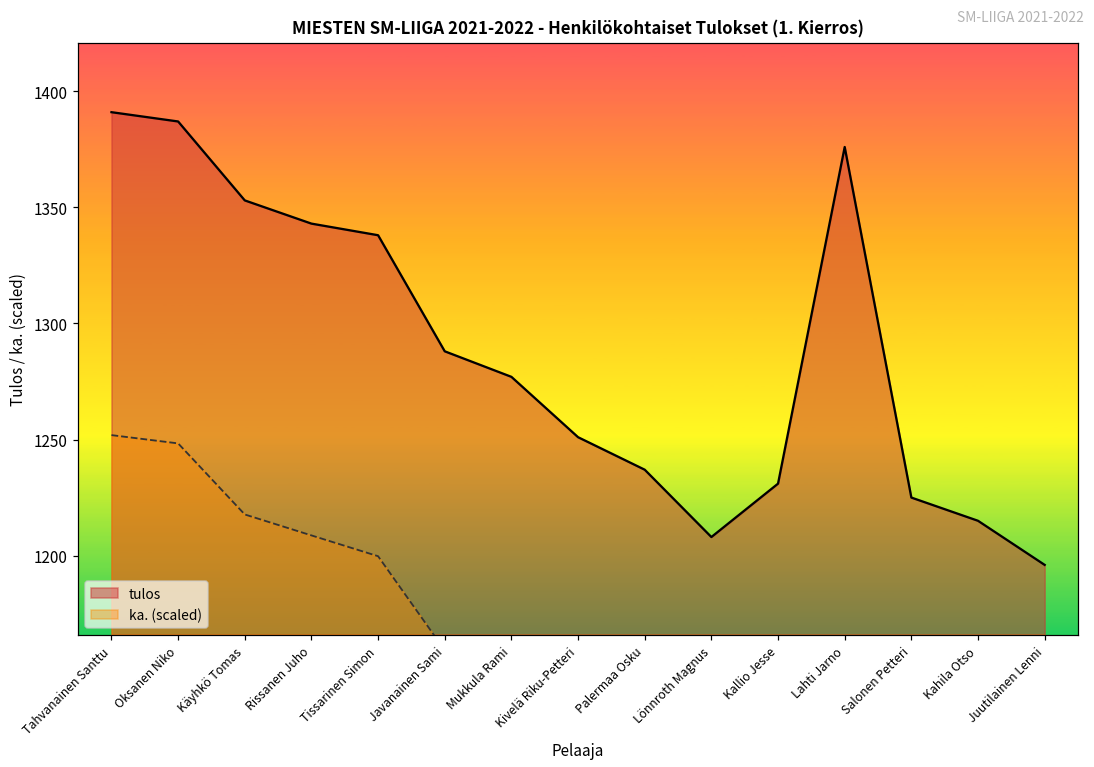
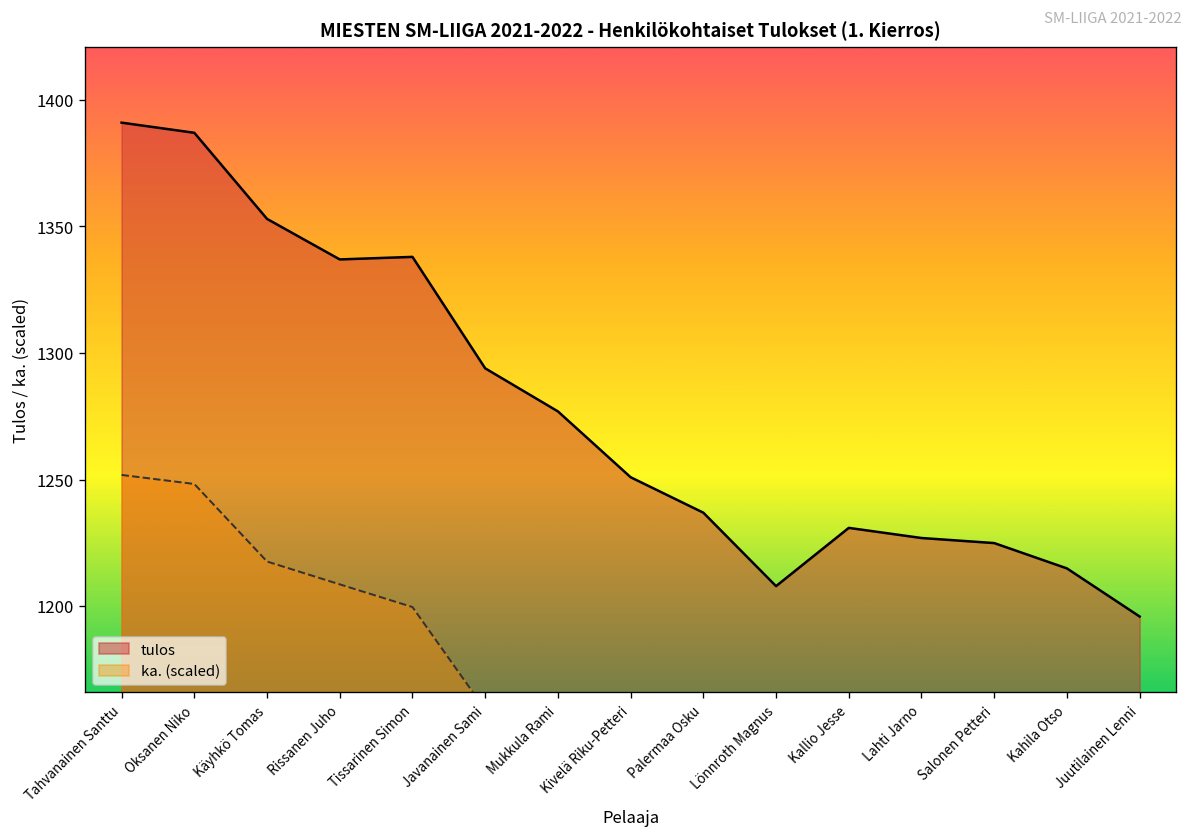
  {
    "tulos": {
      "Tahvanainen Santtu": 1391,
      "Oksanen Niko": 1387,
      "Käyhkö Tomas": 1353,
-     "Rissanen Juho": 1343,
+     "Rissanen Juho": 1337,
      "Tissarinen Simon": 1338,
-     "Javanainen Sami": 1288,
+     "Javanainen Sami": 1294,
      "Mukkula Rami": 1277,
      "Kivelä Riku-Petteri": 1251,
      "Palermaa Osku": 1237,
      "Lönnroth Magnus": 1208,
      "Kallio Jesse": 1231,
-     "Lahti Jarno": 1376,
+     "Lahti Jarno": 1227,
      "Salonen Petteri": 1225,
      "Kahila Otso": 1215,
      "Juutilainen Lenni": 1196
    }
  }
